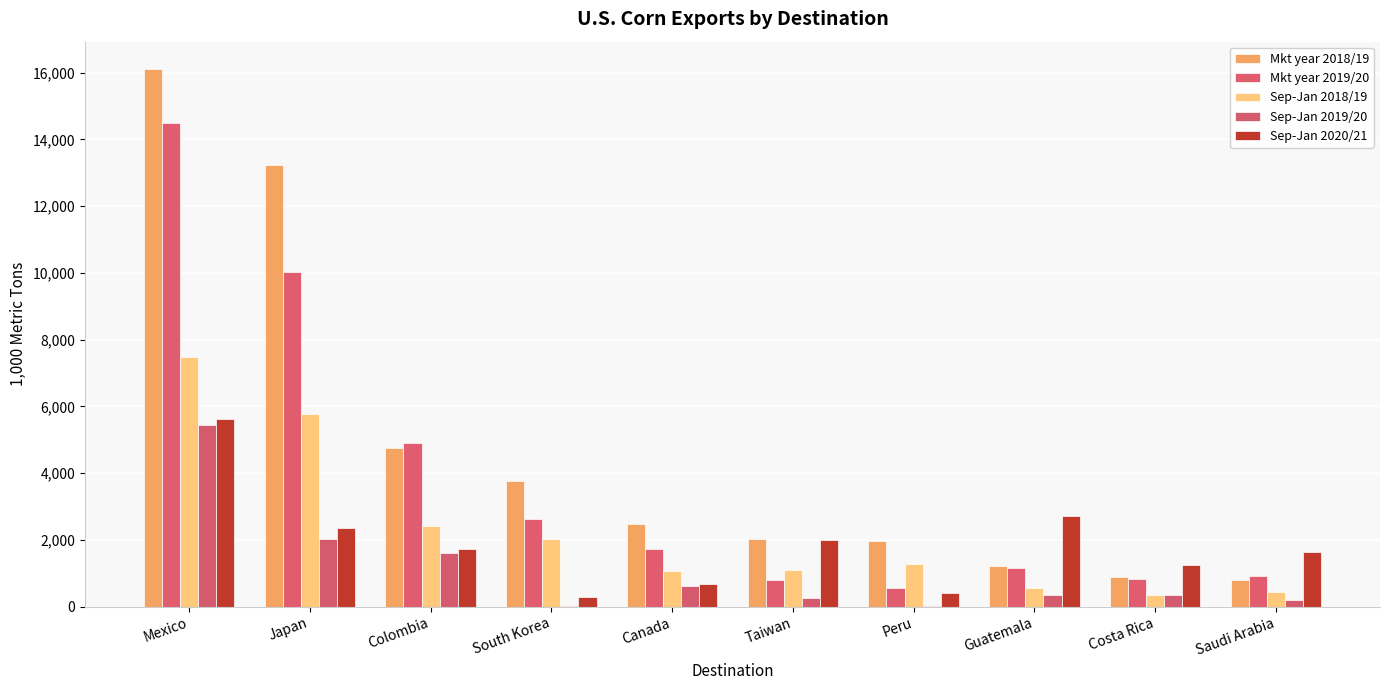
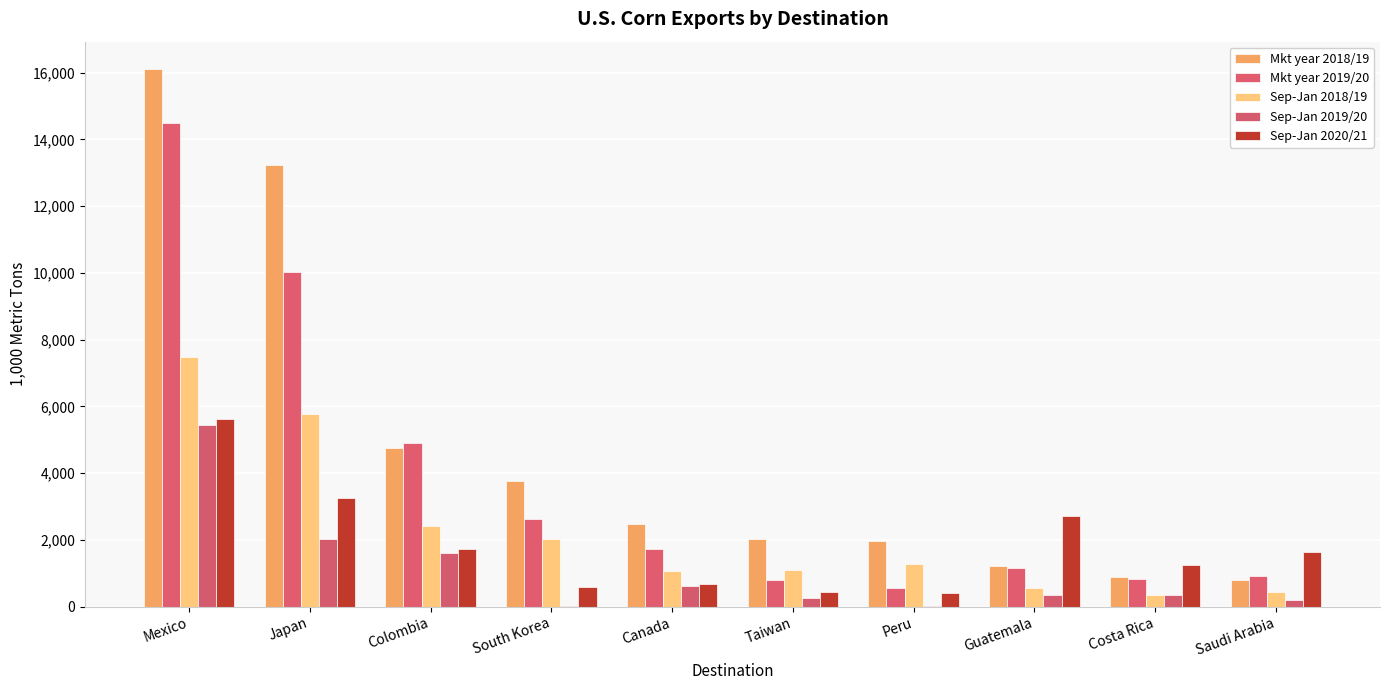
  {
    "Sep-Jan 2020/21": {
      "Mexico": "5,600",
-     "Japan": "2,400",
+     "Japan": "3,300",
      "Colombia": "1,700",
-     "South Korea": "300",
+     "South Korea": "600",
      "Canada": "700",
-     "Taiwan": "2,000",
+     "Taiwan": "400",
      "Peru": "400",
      "Guatemala": "2,700",
      "Costa Rica": "1,300",
      "Saudi Arabia": "1,600"
    }
  }
